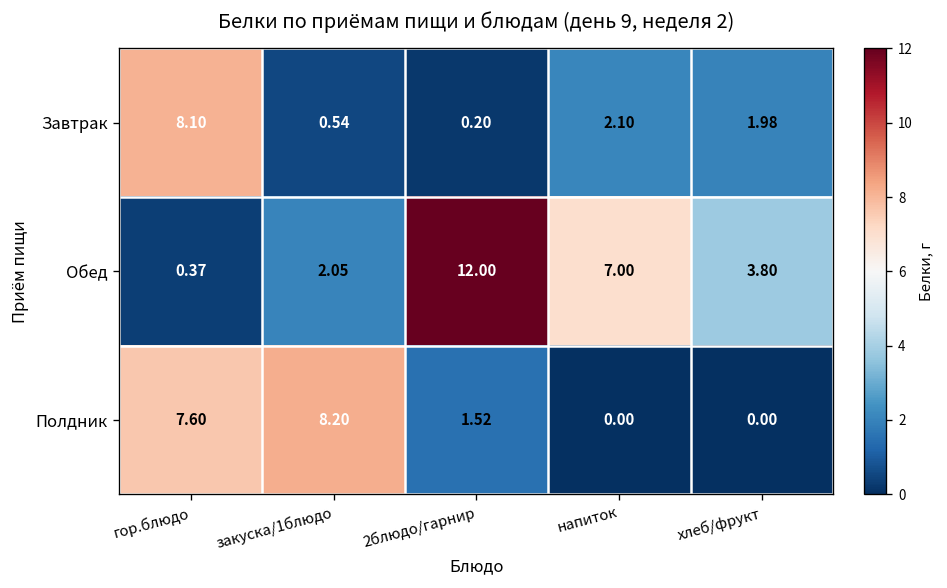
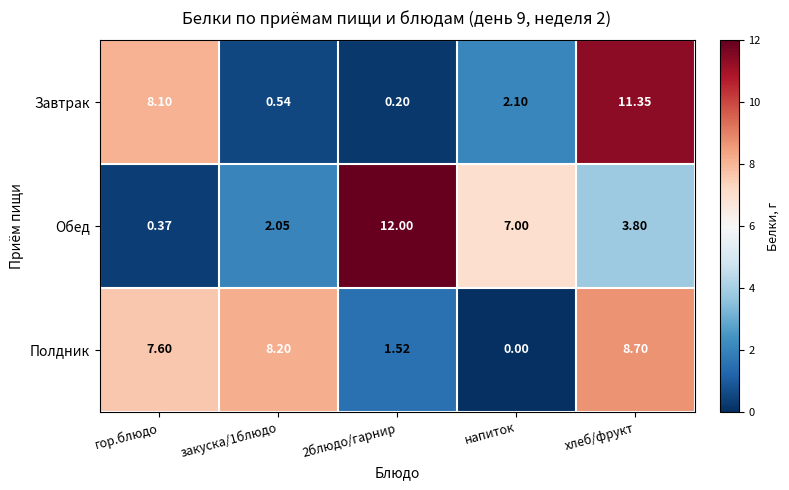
  {
    "Завтрак": {
      "гор.блюдо": 8.10,
      "закуска/1блюдо": 0.54,
      "2блюдо/гарнир": 0.20,
      "напиток": 2.10,
-     "хлеб/фрукт": 1.98
+     "хлеб/фрукт": 11.35
    },
    "Обед": {
      "гор.блюдо": 0.37,
      "закуска/1блюдо": 2.05,
      "2блюдо/гарнир": 12.00,
      "напиток": 7.00,
      "хлеб/фрукт": 3.80
    },
    "Полдник": {
      "гор.блюдо": 7.60,
      "закуска/1блюдо": 8.20,
      "2блюдо/гарнир": 1.52,
      "напиток": 0.00,
-     "хлеб/фрукт": 0.00
+     "хлеб/фрукт": 8.70
    }
  }
